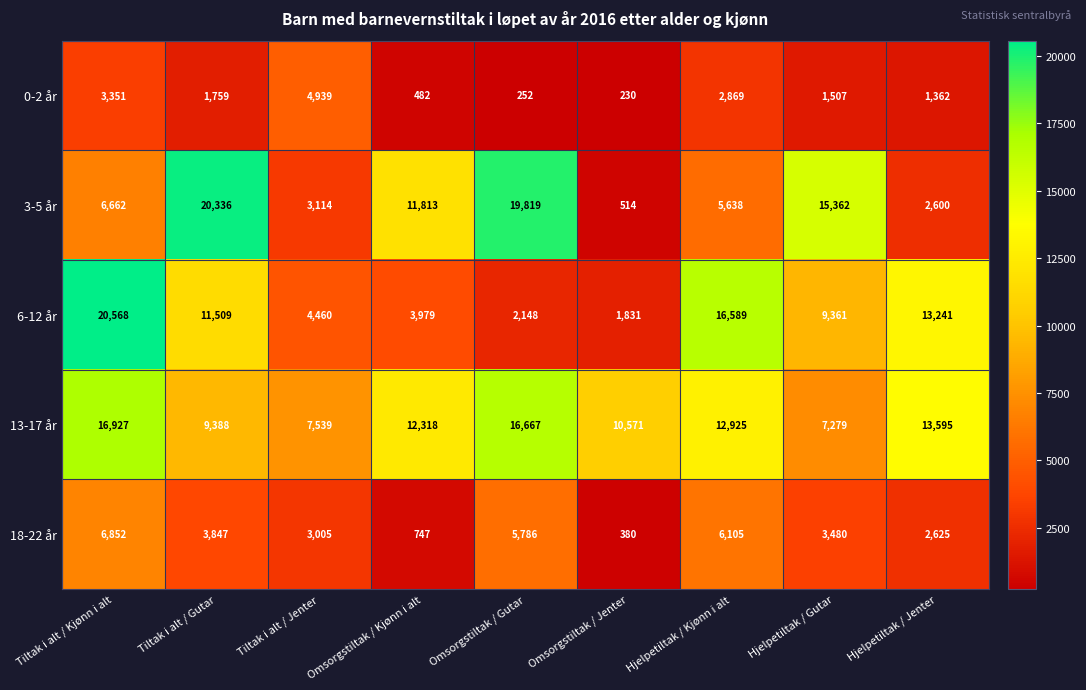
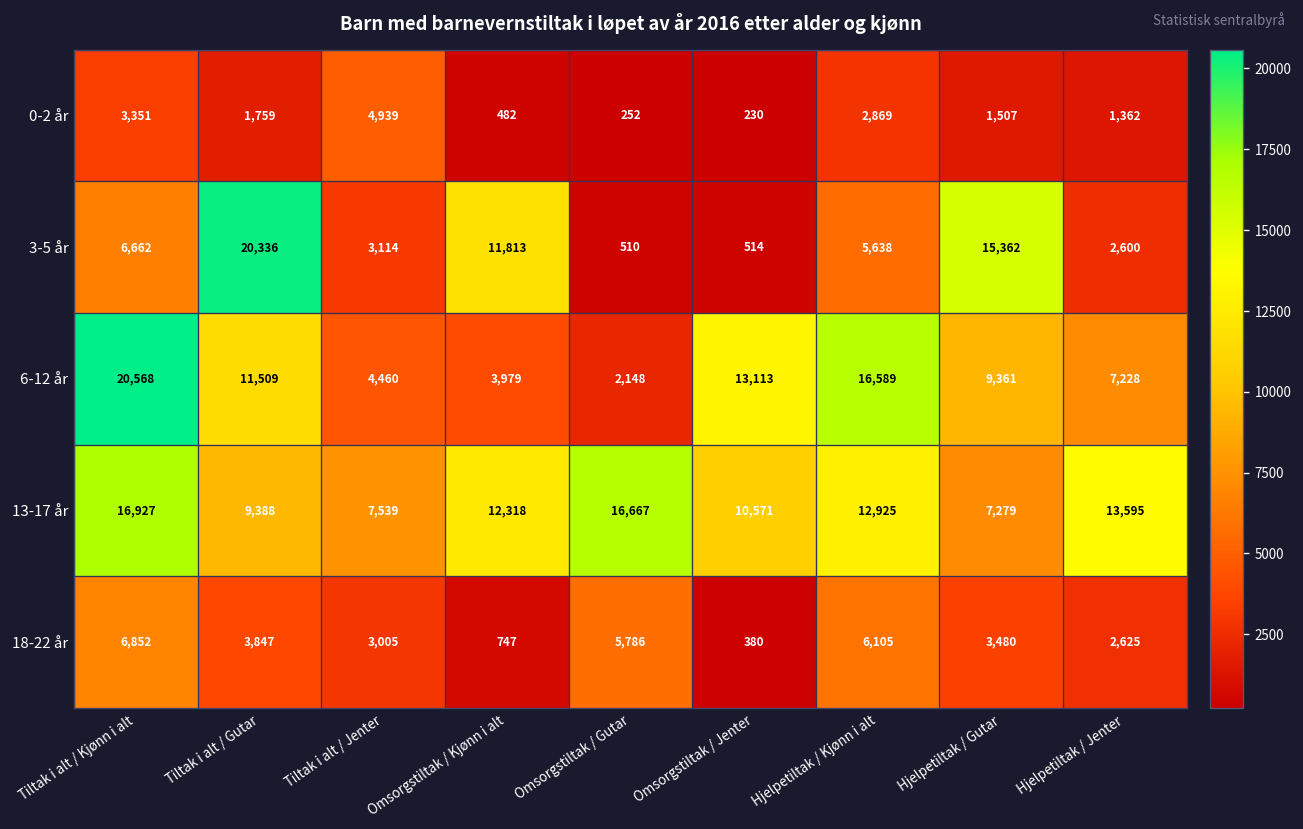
  {
    "0-2 år": {
      "Tiltak i alt / Kjønn i alt": "3,351",
      "Tiltak i alt / Gutar": "1,759",
      "Tiltak i alt / Jenter": "4,939",
      "Omsorgstiltak / Kjønn i alt": "482",
      "Omsorgstiltak / Gutar": "252",
      "Omsorgstiltak / Jenter": "230",
      "Hjelpetiltak / Kjønn i alt": "2,869",
      "Hjelpetiltak / Gutar": "1,507",
      "Hjelpetiltak / Jenter": "1,362"
    },
    "3-5 år": {
      "Tiltak i alt / Kjønn i alt": "6,662",
      "Tiltak i alt / Gutar": "20,336",
      "Tiltak i alt / Jenter": "3,114",
      "Omsorgstiltak / Kjønn i alt": "11,813",
-     "Omsorgstiltak / Gutar": "19,819",
+     "Omsorgstiltak / Gutar": "510",
      "Omsorgstiltak / Jenter": "514",
      "Hjelpetiltak / Kjønn i alt": "5,638",
      "Hjelpetiltak / Gutar": "15,362",
      "Hjelpetiltak / Jenter": "2,600"
    },
    "6-12 år": {
      "Tiltak i alt / Kjønn i alt": "20,568",
      "Tiltak i alt / Gutar": "11,509",
      "Tiltak i alt / Jenter": "4,460",
      "Omsorgstiltak / Kjønn i alt": "3,979",
      "Omsorgstiltak / Gutar": "2,148",
-     "Omsorgstiltak / Jenter": "1,831",
+     "Omsorgstiltak / Jenter": "13,113",
      "Hjelpetiltak / Kjønn i alt": "16,589",
      "Hjelpetiltak / Gutar": "9,361",
-     "Hjelpetiltak / Jenter": "13,241"
+     "Hjelpetiltak / Jenter": "7,228"
    },
    "13-17 år": {
      "Tiltak i alt / Kjønn i alt": "16,927",
      "Tiltak i alt / Gutar": "9,388",
      "Tiltak i alt / Jenter": "7,539",
      "Omsorgstiltak / Kjønn i alt": "12,318",
      "Omsorgstiltak / Gutar": "16,667",
      "Omsorgstiltak / Jenter": "10,571",
      "Hjelpetiltak / Kjønn i alt": "12,925",
      "Hjelpetiltak / Gutar": "7,279",
      "Hjelpetiltak / Jenter": "13,595"
    },
    "18-22 år": {
      "Tiltak i alt / Kjønn i alt": "6,852",
      "Tiltak i alt / Gutar": "3,847",
      "Tiltak i alt / Jenter": "3,005",
      "Omsorgstiltak / Kjønn i alt": "747",
      "Omsorgstiltak / Gutar": "5,786",
      "Omsorgstiltak / Jenter": "380",
      "Hjelpetiltak / Kjønn i alt": "6,105",
      "Hjelpetiltak / Gutar": "3,480",
      "Hjelpetiltak / Jenter": "2,625"
    }
  }
